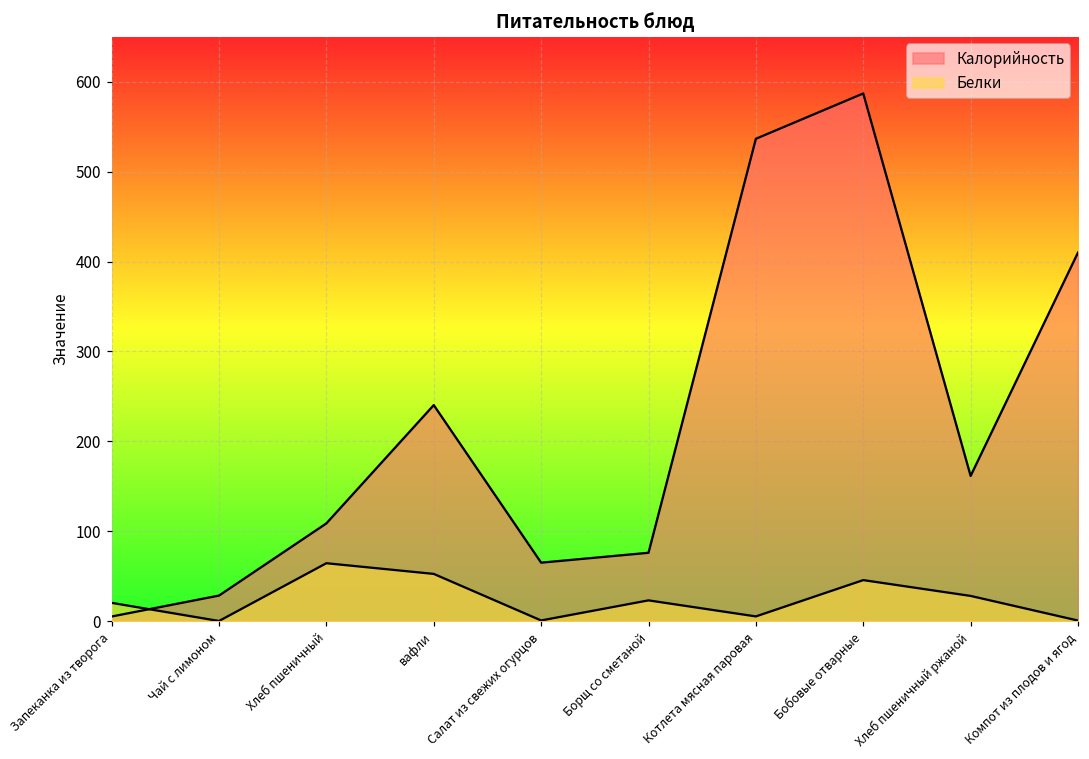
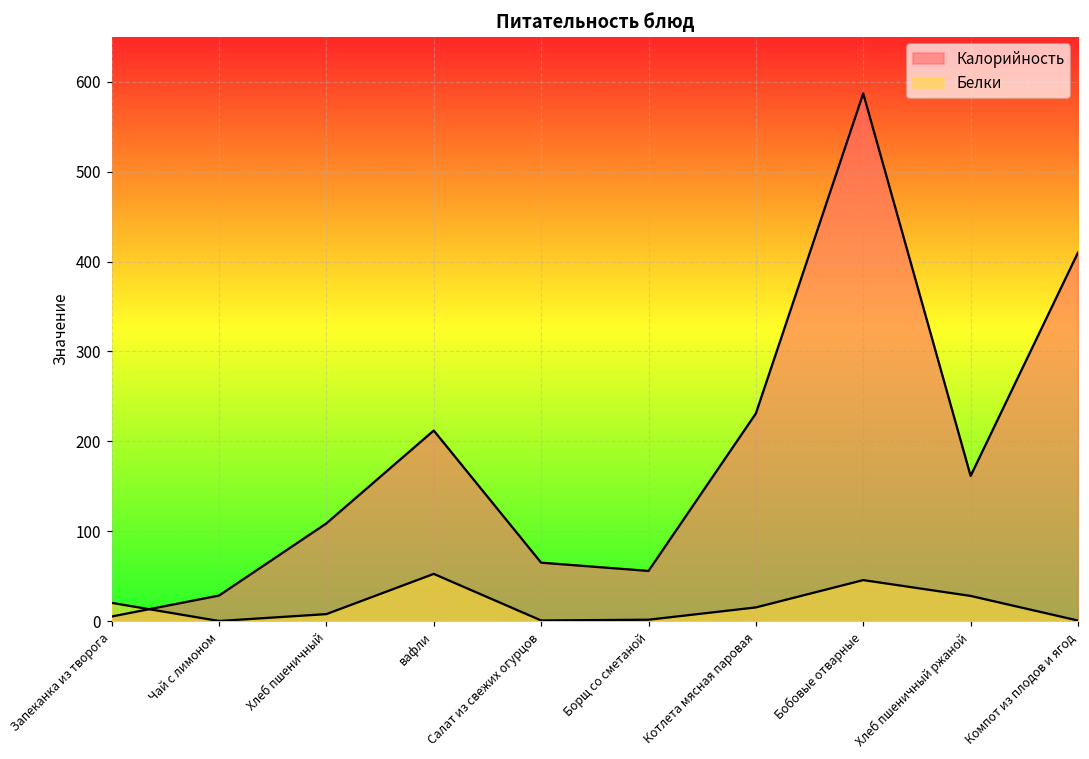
  {
    "Калорийность": {
      "Запеканка из творога": 10,
      "Чай с лимоном": 30,
      "Хлеб пшеничный": 110,
-     "вафли": 240,
+     "вафли": 210,
      "Салат из свежих огурцов": 70,
-     "Борщ со сметаной": 80,
-     "Котлета мясная паровая": 540,
+     "Борщ со сметаной": 60,
+     "Котлета мясная паровая": 230,
      "Бобовые отварные": 590,
      "Хлеб пшеничный ржаной": 160,
      "Компот из плодов и ягод": 410
    },
    "Белки": {
      "Запеканка из творога": 20,
      "Чай с лимоном": 0,
-     "Хлеб пшеничный": 60,
+     "Хлеб пшеничный": 10,
      "вафли": 50,
      "Салат из свежих огурцов": 0,
-     "Борщ со сметаной": 20,
-     "Котлета мясная паровая": 10,
+     "Борщ со сметаной": 0,
+     "Котлета мясная паровая": 20,
      "Бобовые отварные": 50,
      "Хлеб пшеничный ржаной": 30,
      "Компот из плодов и ягод": 0
    }
  }
